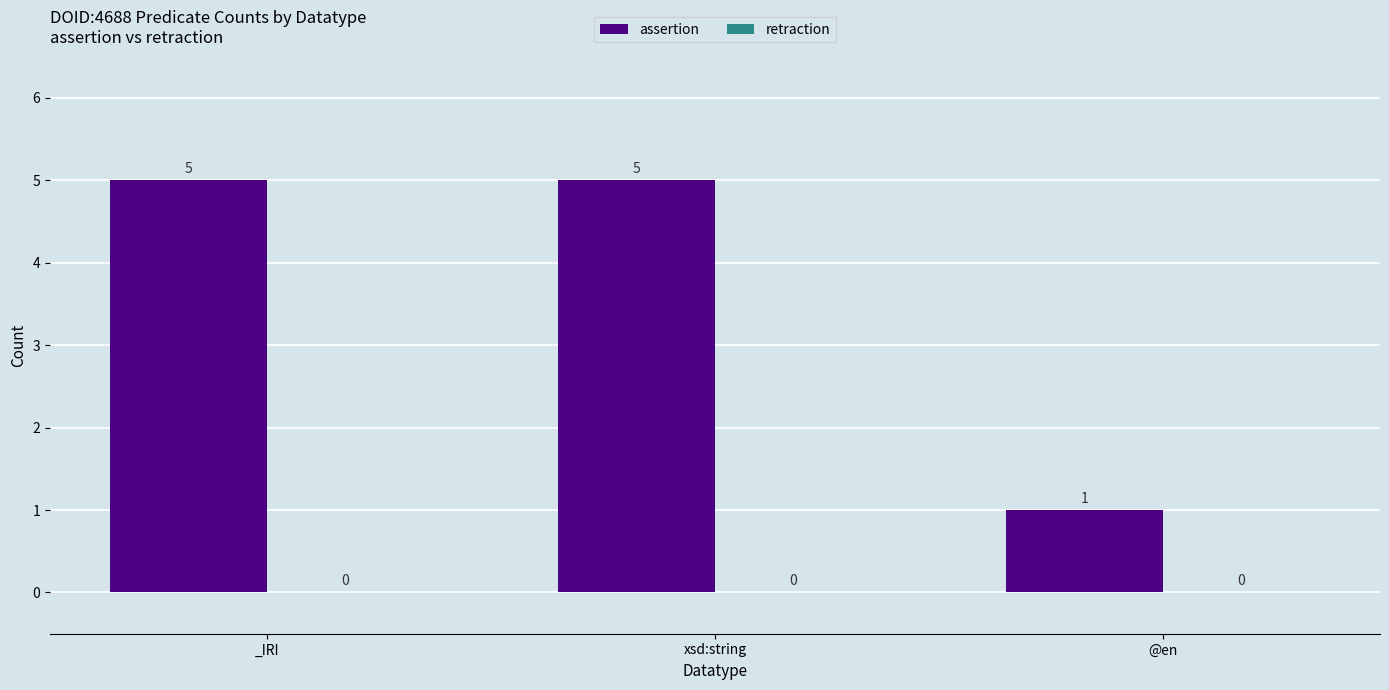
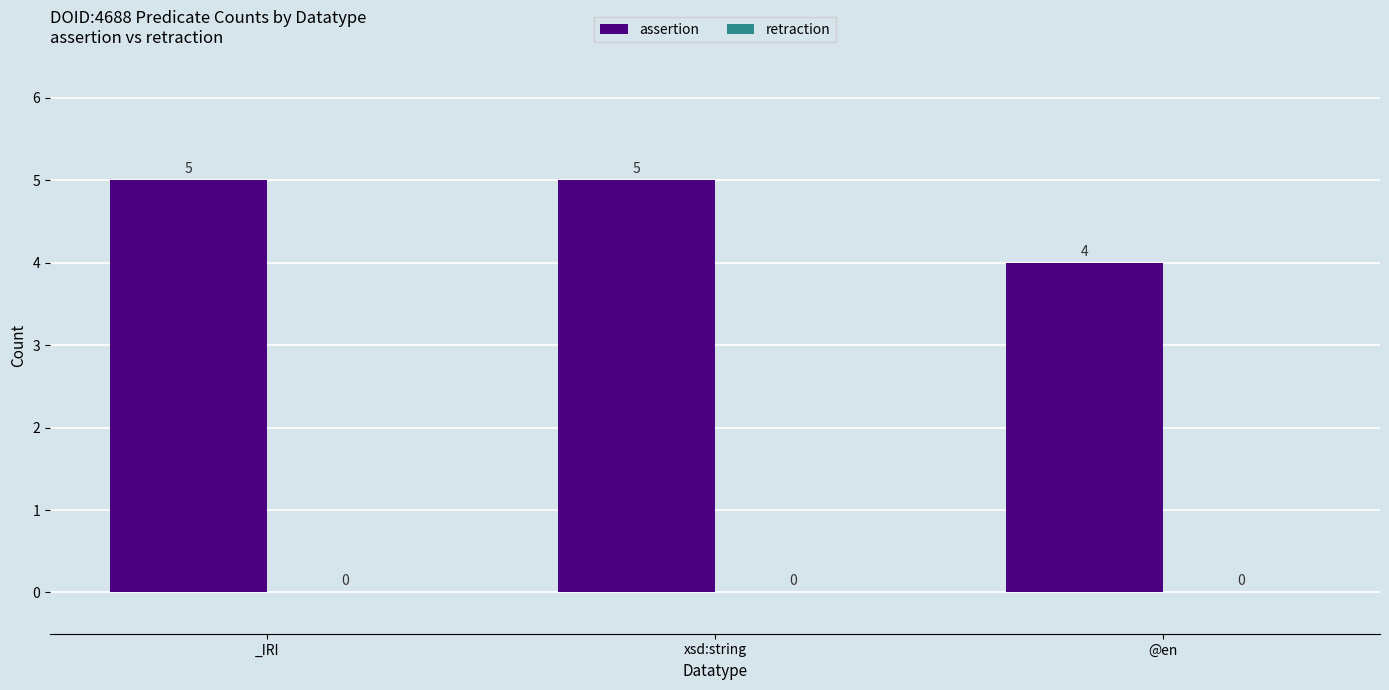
  {
    "assertion": {
      "_IRI": 5,
      "xsd:string": 5,
-     "@en": 1
+     "@en": 4
    },
    "retraction": {
      "_IRI": 0,
      "xsd:string": 0,
      "@en": 0
    }
  }
